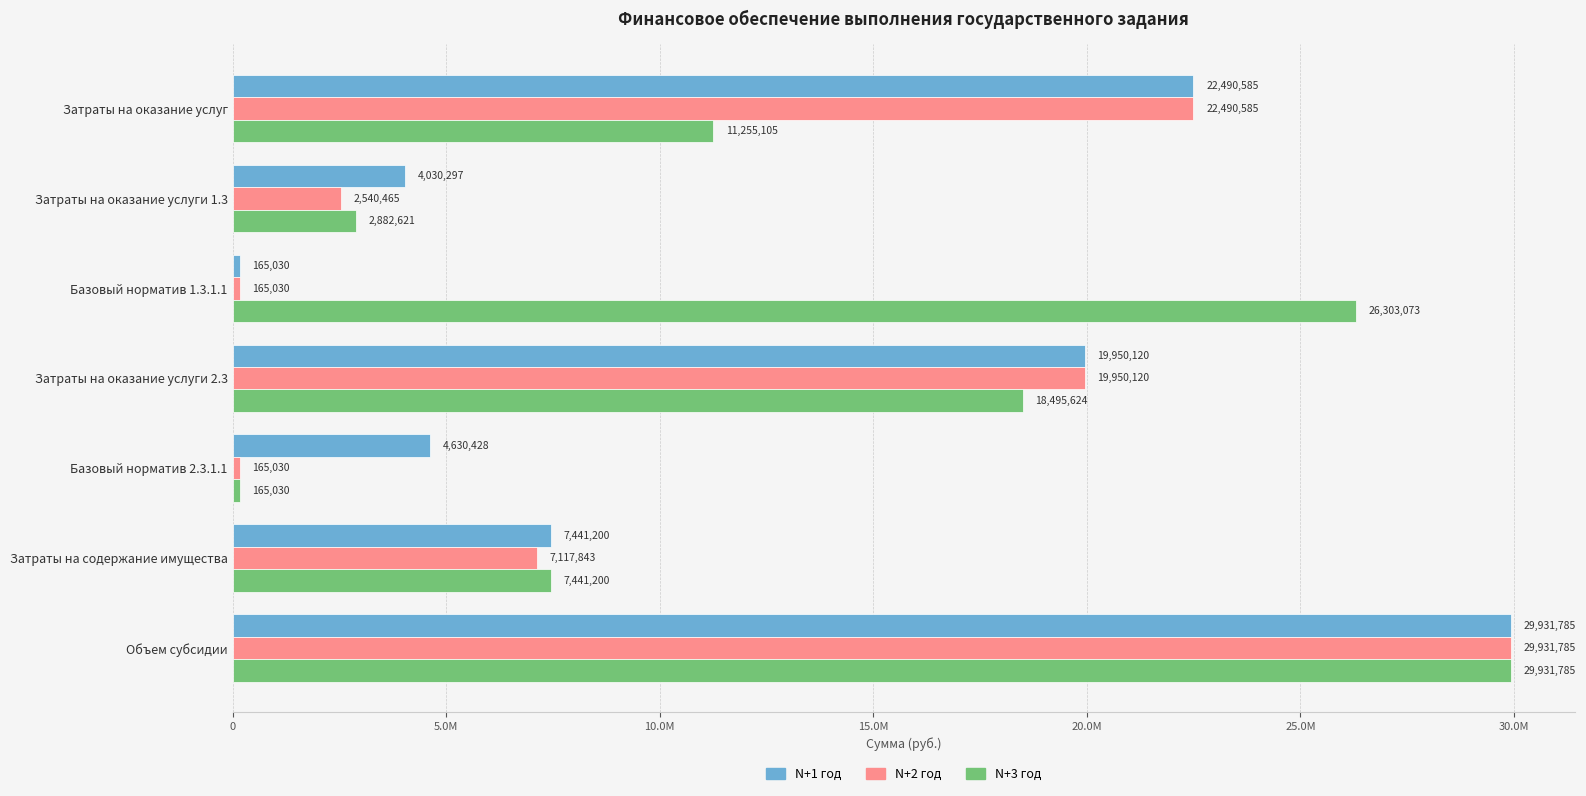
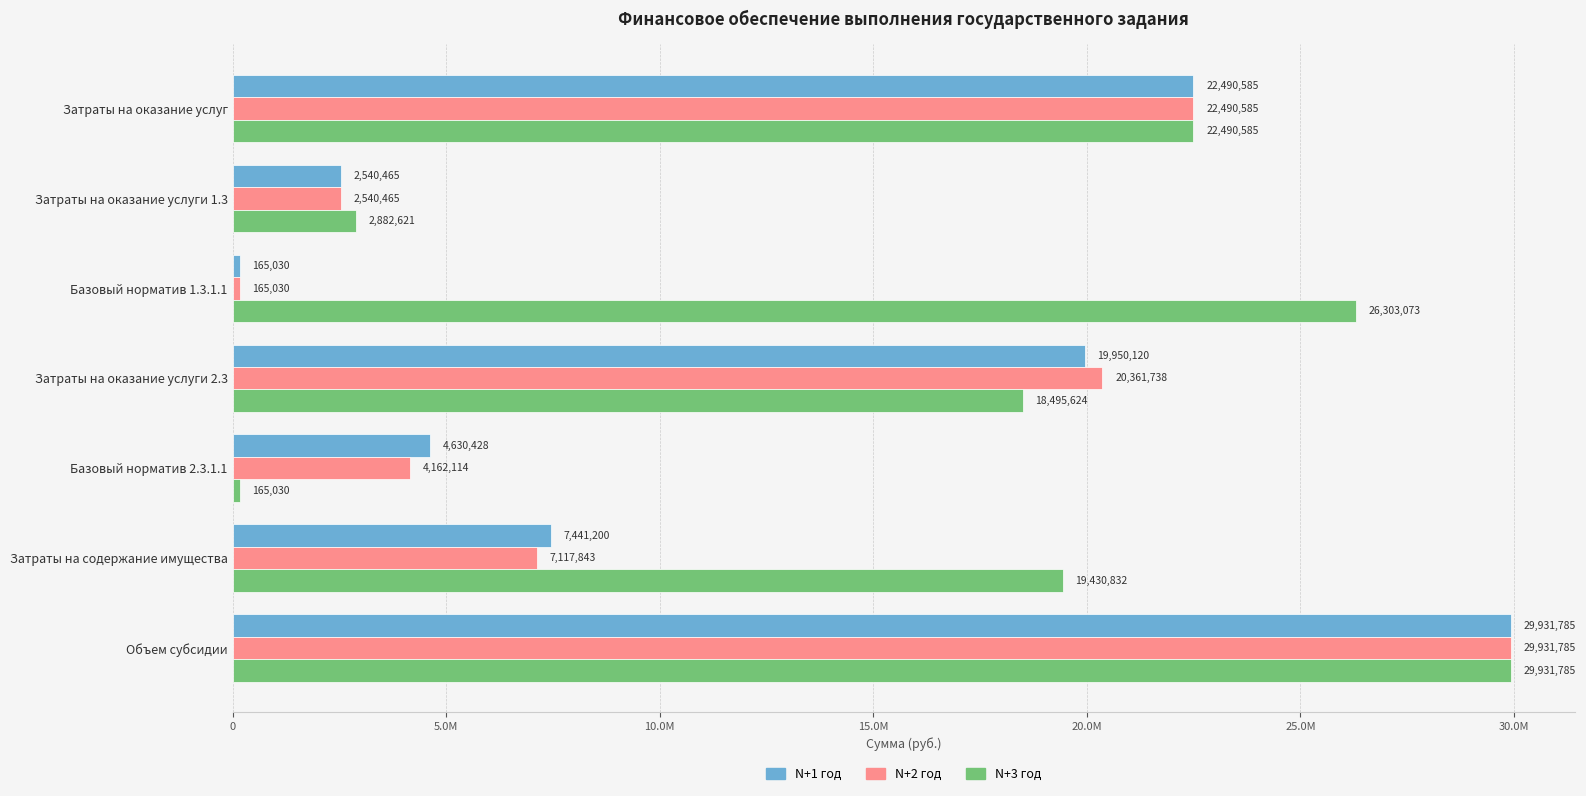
  {
    "N+1 год": {
      "Затраты на оказание услуг": "22,490,585",
-     "Затраты на оказание услуги 1.3": "4,030,297",
+     "Затраты на оказание услуги 1.3": "2,540,465",
      "Базовый норматив 1.3.1.1": "165,030",
      "Затраты на оказание услуги 2.3": "19,950,120",
      "Базовый норматив 2.3.1.1": "4,630,428",
      "Затраты на содержание имущества": "7,441,200",
      "Объем субсидии": "29,931,785"
    },
    "N+2 год": {
      "Затраты на оказание услуг": "22,490,585",
      "Затраты на оказание услуги 1.3": "2,540,465",
      "Базовый норматив 1.3.1.1": "165,030",
-     "Затраты на оказание услуги 2.3": "19,950,120",
-     "Базовый норматив 2.3.1.1": "165,030",
+     "Затраты на оказание услуги 2.3": "20,361,738",
+     "Базовый норматив 2.3.1.1": "4,162,114",
      "Затраты на содержание имущества": "7,117,843",
      "Объем субсидии": "29,931,785"
    },
    "N+3 год": {
-     "Затраты на оказание услуг": "11,255,105",
+     "Затраты на оказание услуг": "22,490,585",
      "Затраты на оказание услуги 1.3": "2,882,621",
      "Базовый норматив 1.3.1.1": "26,303,073",
      "Затраты на оказание услуги 2.3": "18,495,624",
      "Базовый норматив 2.3.1.1": "165,030",
-     "Затраты на содержание имущества": "7,441,200",
+     "Затраты на содержание имущества": "19,430,832",
      "Объем субсидии": "29,931,785"
    }
  }
